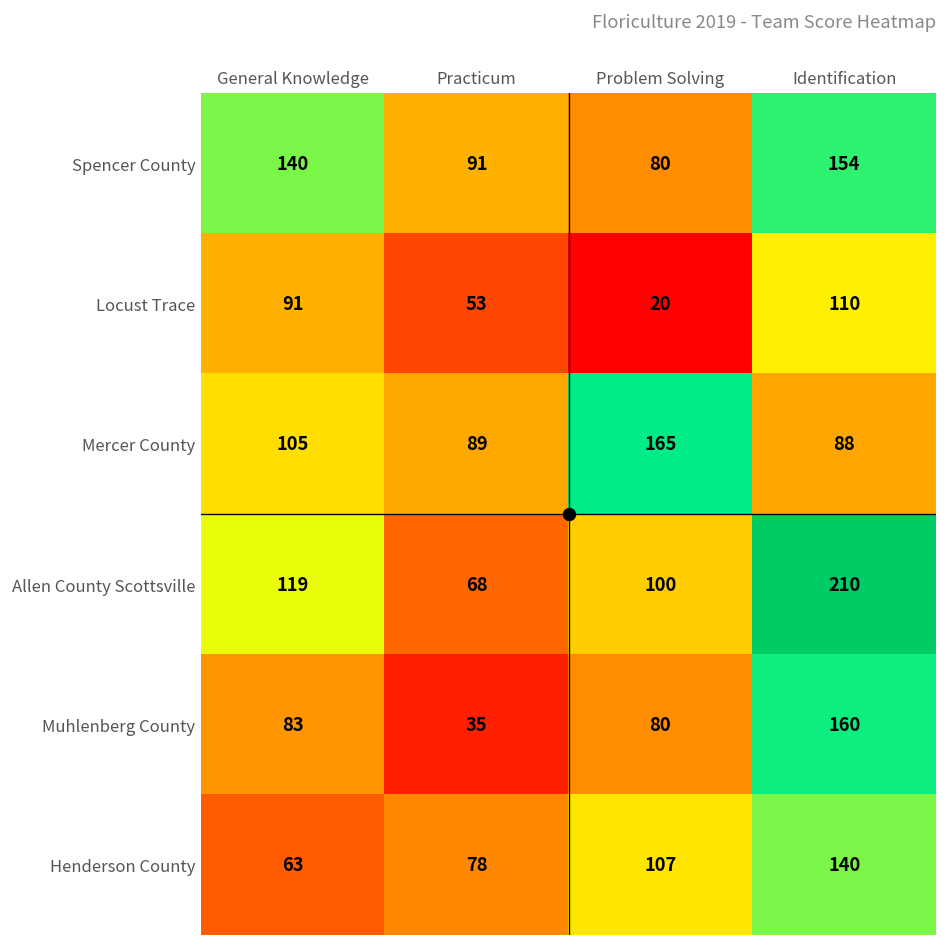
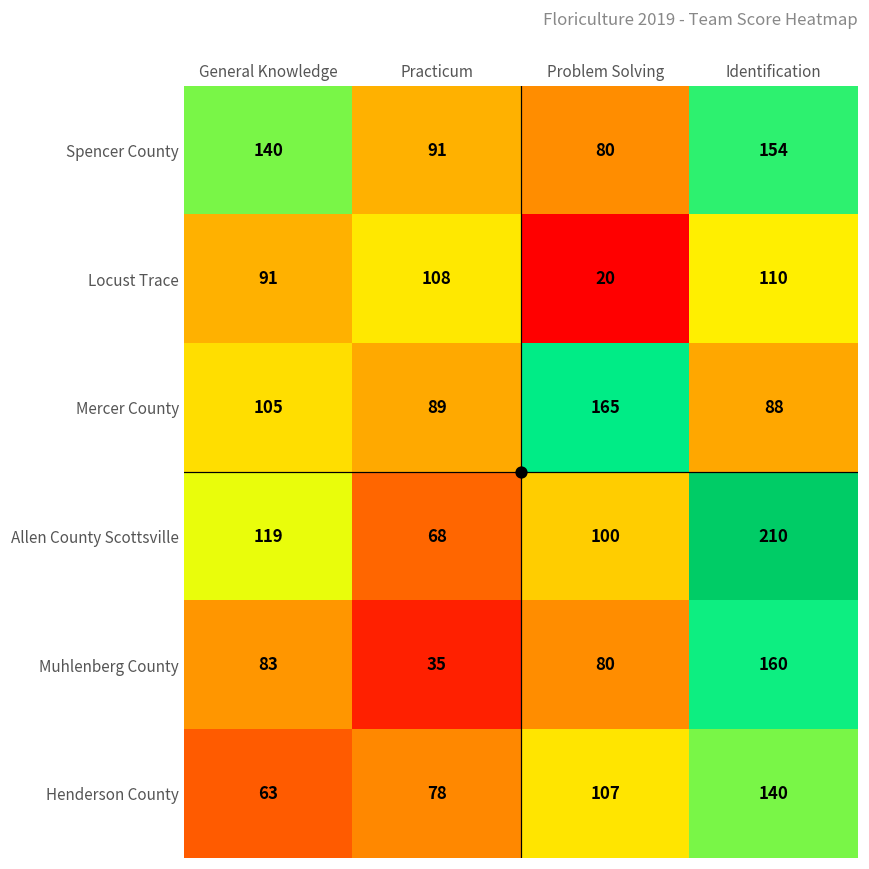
  {
    "Spencer County": {
      "General Knowledge": 140,
      "Practicum": 91,
      "Problem Solving": 80,
      "Identification": 154
    },
    "Locust Trace": {
      "General Knowledge": 91,
-     "Practicum": 53,
+     "Practicum": 108,
      "Problem Solving": 20,
      "Identification": 110
    },
    "Mercer County": {
      "General Knowledge": 105,
      "Practicum": 89,
      "Problem Solving": 165,
      "Identification": 88
    },
    "Allen County Scottsville": {
      "General Knowledge": 119,
      "Practicum": 68,
      "Problem Solving": 100,
      "Identification": 210
    },
    "Muhlenberg County": {
      "General Knowledge": 83,
      "Practicum": 35,
      "Problem Solving": 80,
      "Identification": 160
    },
    "Henderson County": {
      "General Knowledge": 63,
      "Practicum": 78,
      "Problem Solving": 107,
      "Identification": 140
    }
  }
